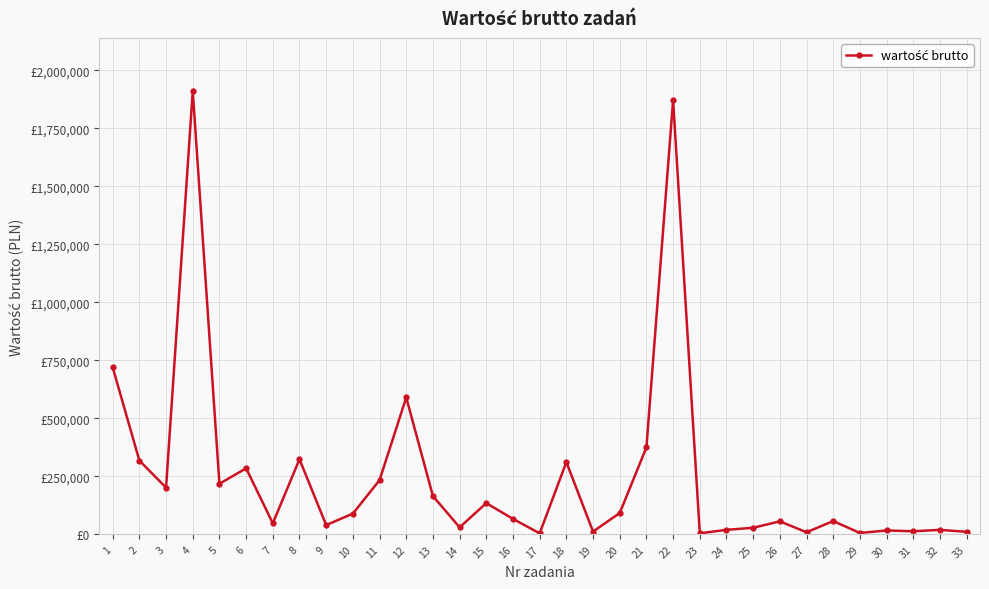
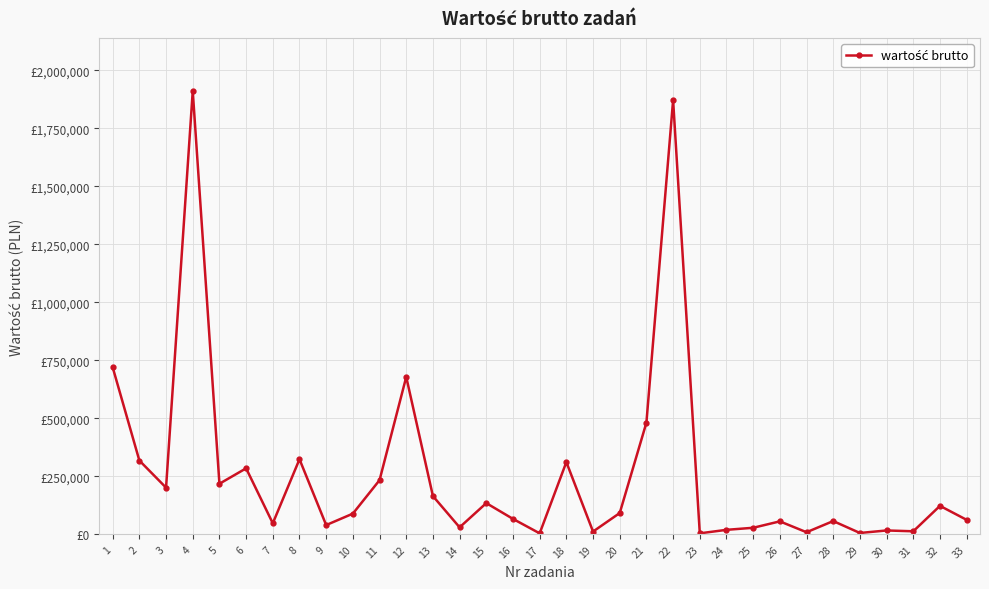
  {
    "1": "£720,000",
    "2": "£320,000",
    "3": "£200,000",
    "4": "£1,910,000",
    "5": "£220,000",
    "6": "£280,000",
    "7": "£50,000",
    "8": "£320,000",
    "9": "£40,000",
    "10": "£90,000",
    "11": "£230,000",
-   "12": "£590,000",
+   "12": "£680,000",
    "13": "£160,000",
    "14": "£30,000",
    "15": "£130,000",
    "16": "£70,000",
    "17": "£0",
    "18": "£310,000",
    "19": "£10,000",
    "20": "£90,000",
-   "21": "£370,000",
+   "21": "£480,000",
    "22": "£1,870,000",
    "23": "£0",
    "24": "£20,000",
    "25": "£30,000",
    "26": "£60,000",
    "27": "£10,000",
    "28": "£60,000",
    "29": "£10,000",
    "30": "£20,000",
    "31": "£10,000",
-   "32": "£20,000",
-   "33": "£10,000"
+   "32": "£120,000",
+   "33": "£60,000"
  }
